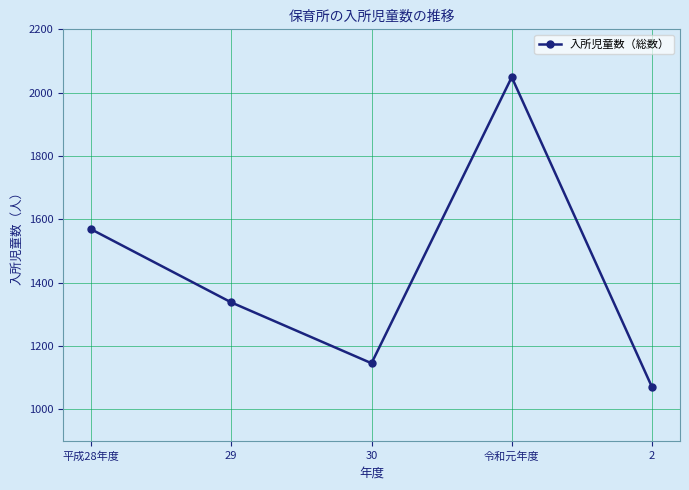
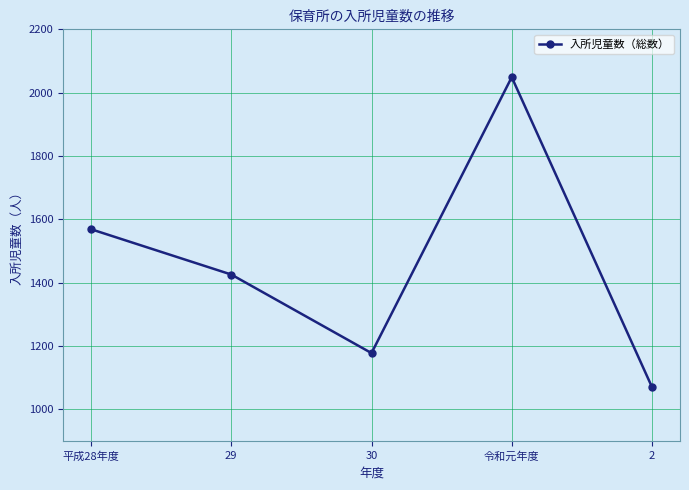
  {
    "平成28年度": 1570,
-   "29": 1340,
-   "30": 1150,
+   "29": 1430,
+   "30": 1180,
    "令和元年度": 2050,
    "2": 1070
  }
